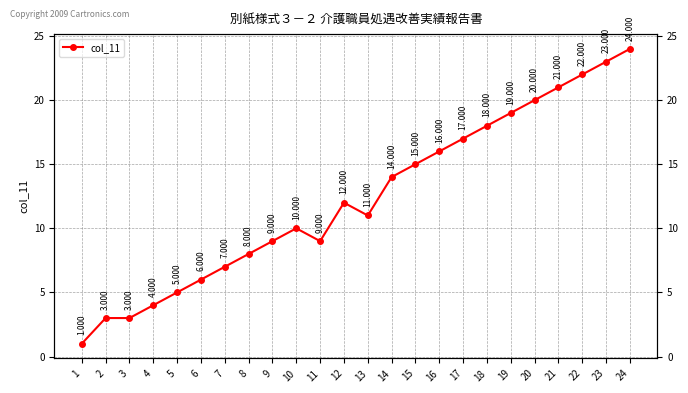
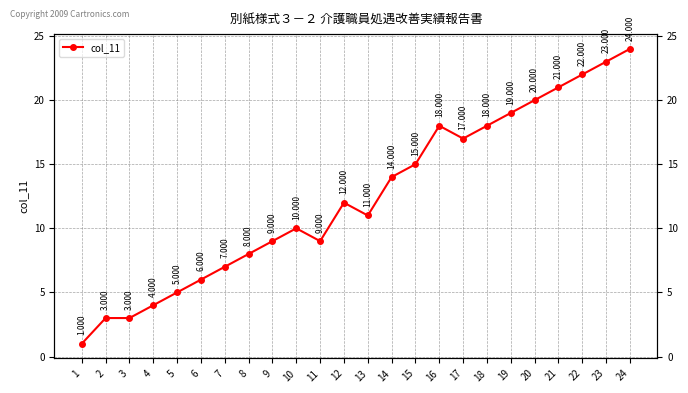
  {
    "1": 1.000,
    "2": 3.000,
    "3": 3.000,
    "4": 4.000,
    "5": 5.000,
    "6": 6.000,
    "7": 7.000,
    "8": 8.000,
    "9": 9.000,
    "10": 10.000,
    "11": 9.000,
    "12": 12.000,
    "13": 11.000,
    "14": 14.000,
    "15": 15.000,
-   "16": 16.000,
+   "16": 18.000,
    "17": 17.000,
    "18": 18.000,
    "19": 19.000,
    "20": 20.000,
    "21": 21.000,
    "22": 22.000,
    "23": 23.000,
    "24": 24.000
  }
